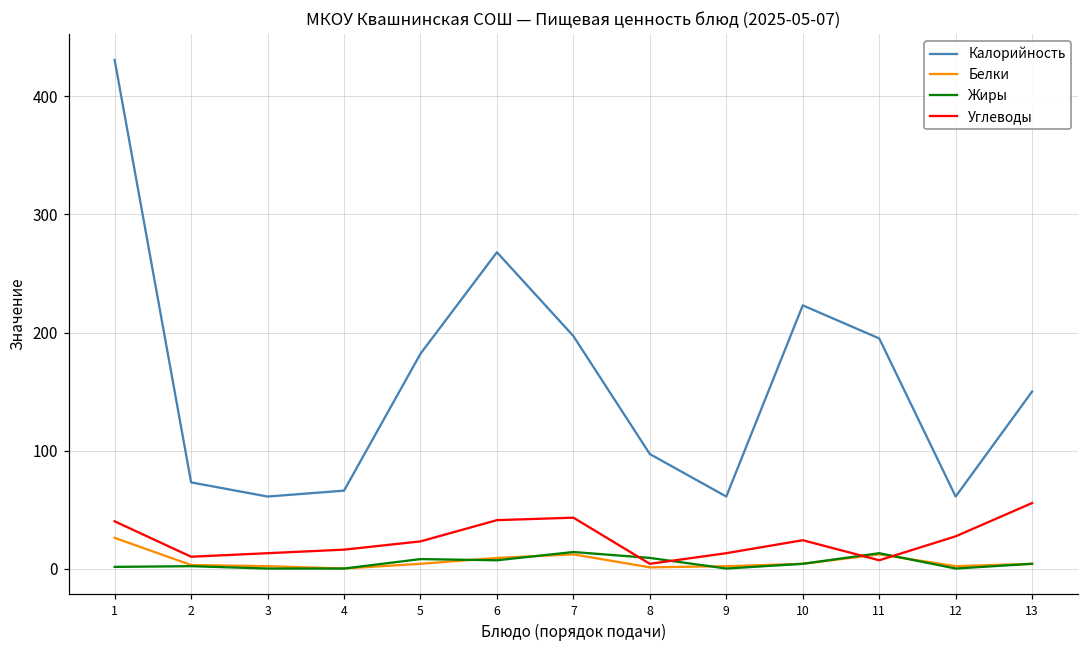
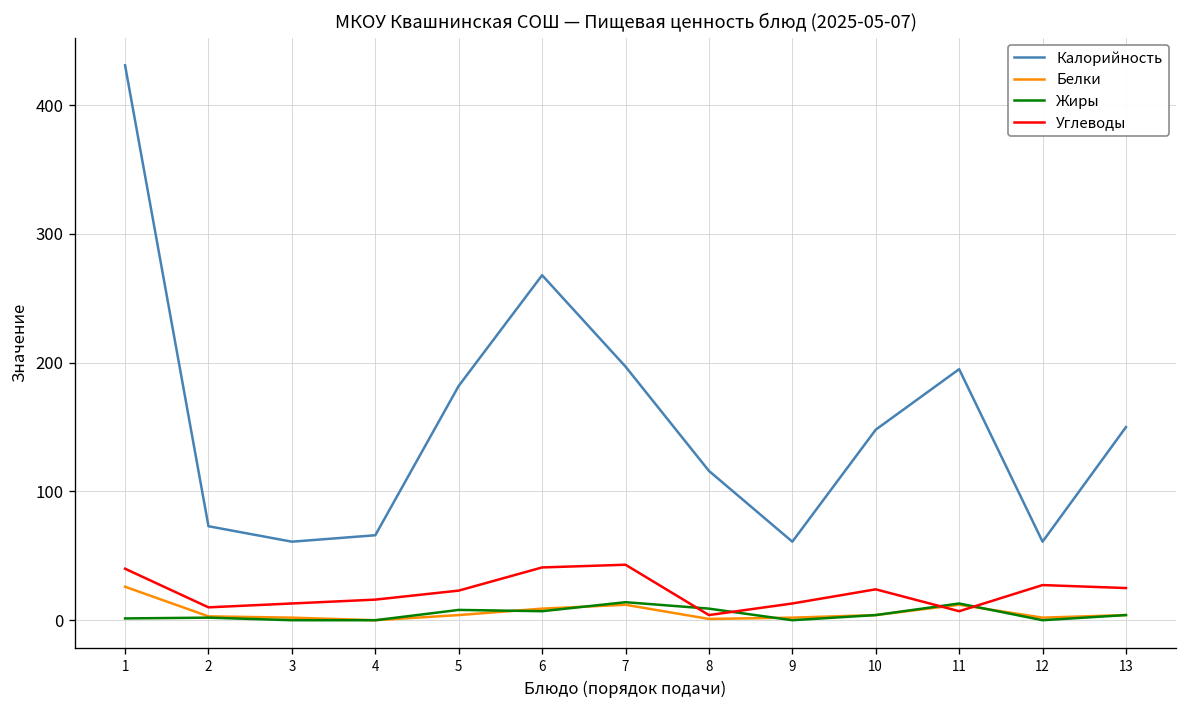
  {
    "Калорийность": {
      "1": 431,
      "2": 73,
      "3": 61,
      "4": 66,
      "5": 182,
      "6": 268,
      "7": 197,
-     "8": 97,
+     "8": 116,
      "9": 61,
-     "10": 223,
+     "10": 148,
      "11": 195,
      "12": 61,
      "13": 150
    },
    "Белки": {
      "1": 26,
      "5": 4,
      "8": 1
    },
    "Жиры": {
      "1": 1,
      "5": 8,
      "8": 9
    },
    "Углеводы": {
      "1": 40,
      "2": 10,
      "3": 13,
      "4": 16,
      "5": 23,
      "6": 41,
      "7": 43,
      "8": 4,
      "9": 13,
      "10": 24,
      "11": 7,
      "12": 27,
-     "13": 56
+     "13": 25
    }
  }
